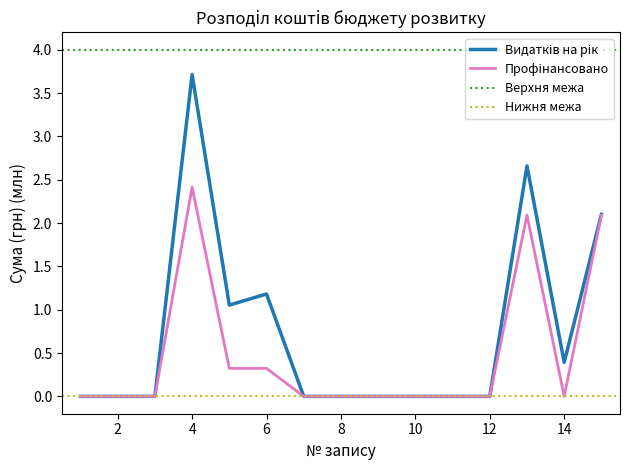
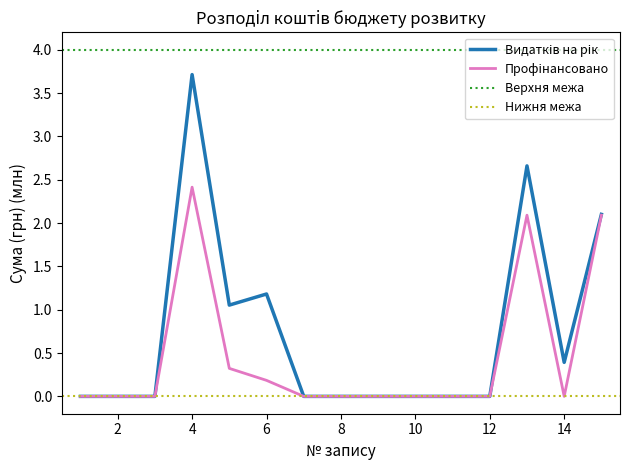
  {
    "Видатків на рік": {
      "4": 3.7,
      "6": 1.2,
      "14": 0.4
    },
    "Профінансовано": {
      "4": 2.4,
-     "6": 0.3,
+     "6": 0.2,
      "14": 0.0
    }
  }
